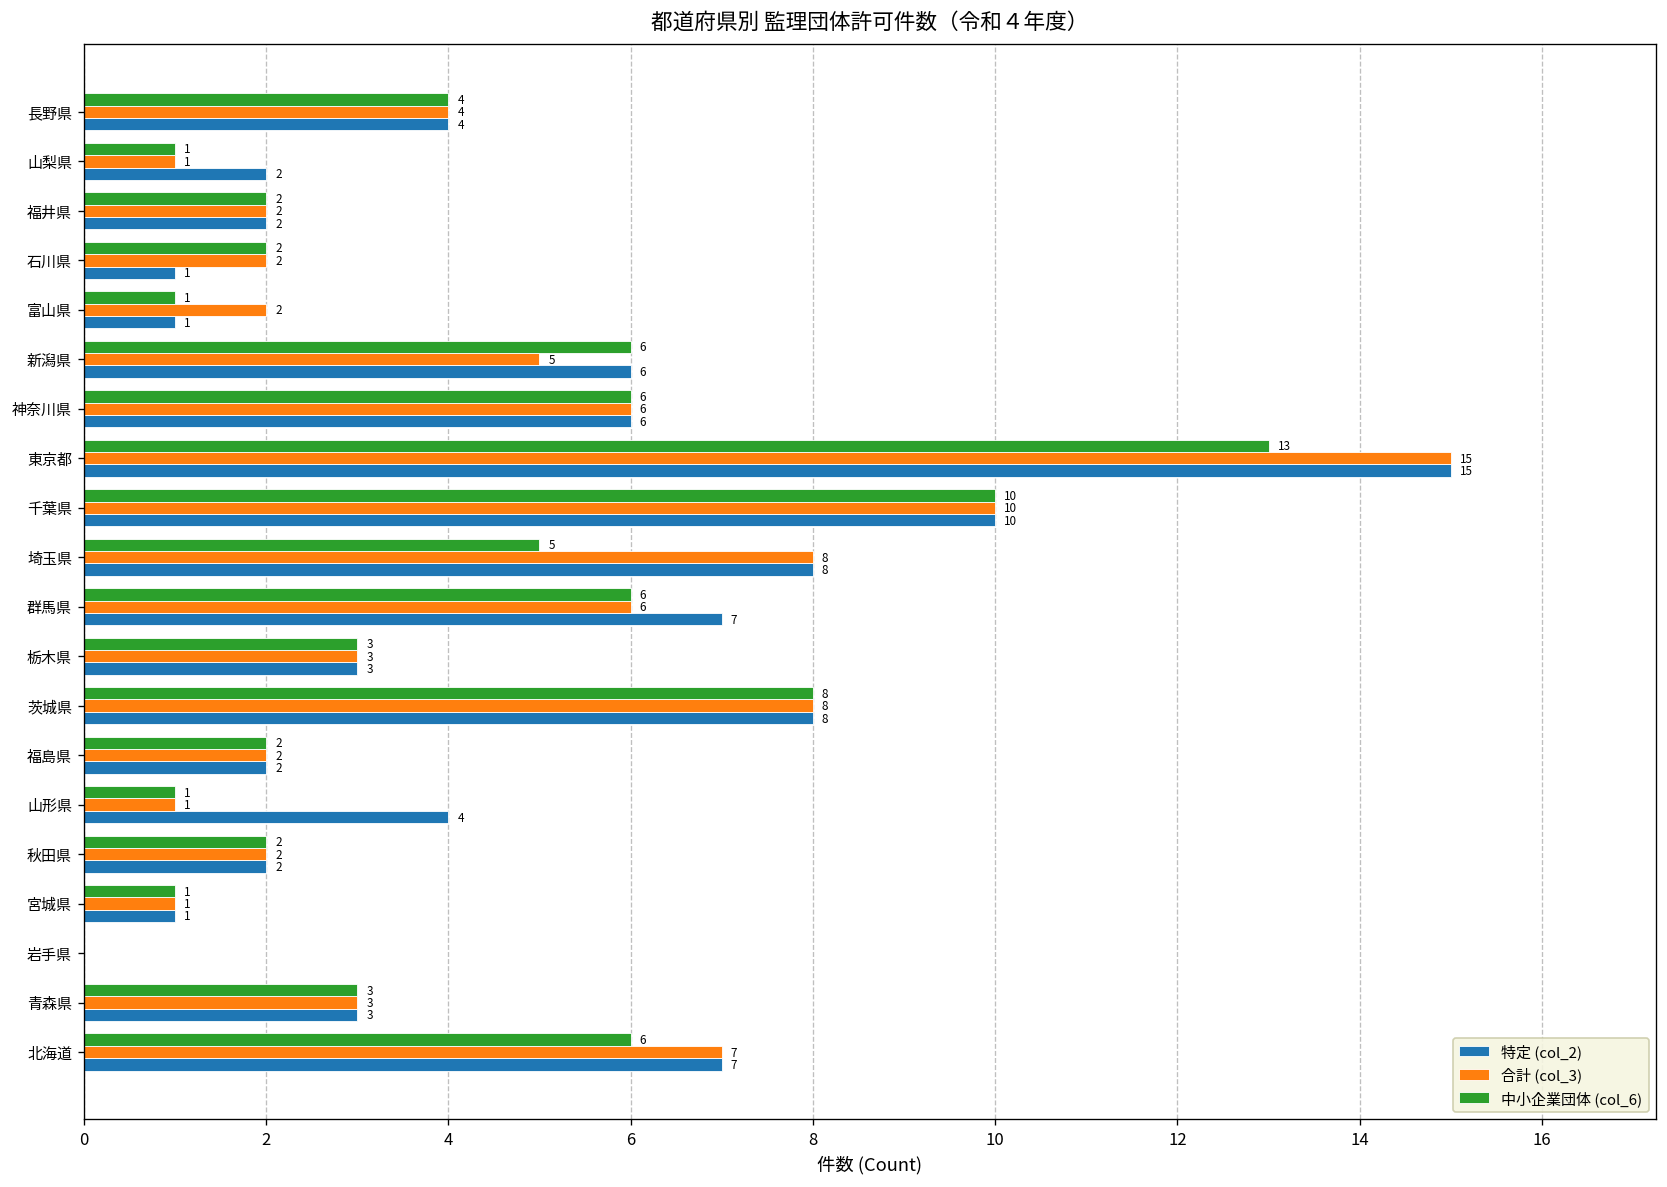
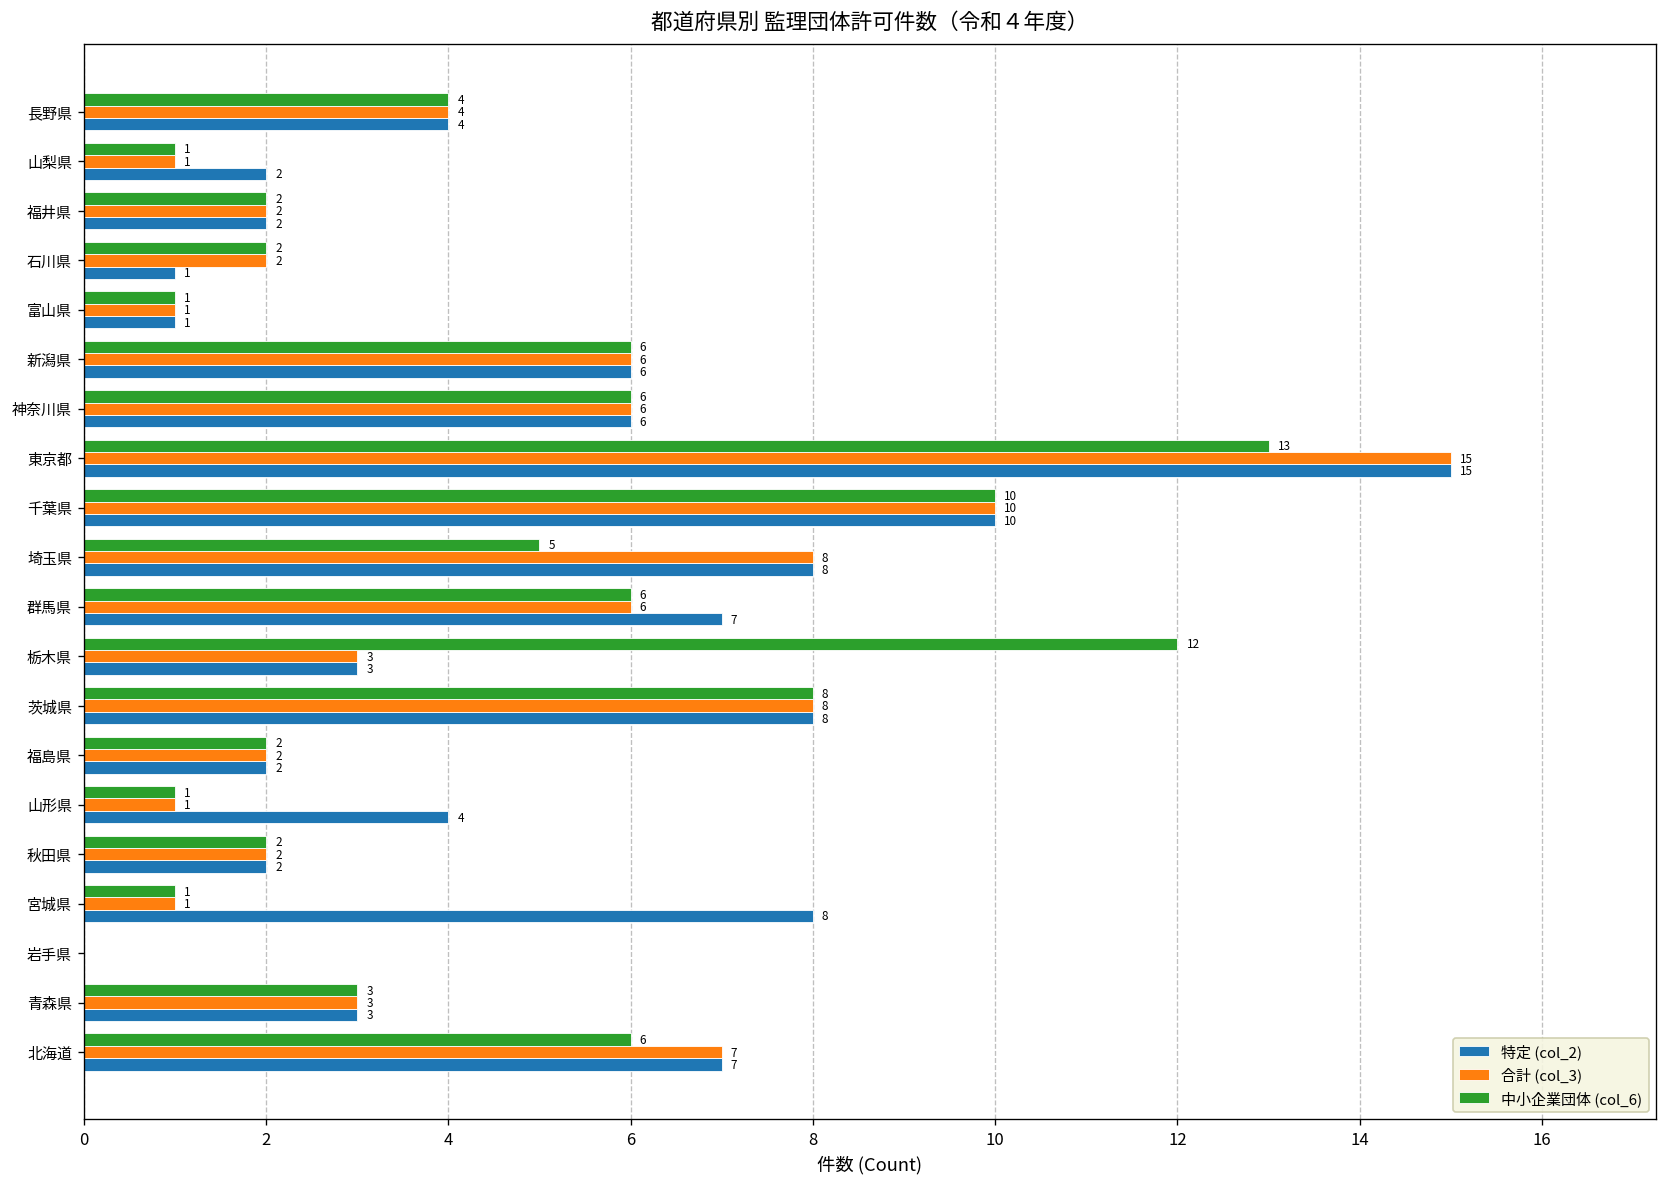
  {
    "特定 (col_2)": {
      "長野県": 4,
      "山梨県": 2,
      "福井県": 2,
      "石川県": 1,
      "富山県": 1,
      "新潟県": 6,
      "神奈川県": 6,
      "東京都": 15,
      "千葉県": 10,
      "埼玉県": 8,
      "群馬県": 7,
      "栃木県": 3,
      "茨城県": 8,
      "福島県": 2,
      "山形県": 4,
      "秋田県": 2,
-     "宮城県": 1,
+     "宮城県": 8,
      "青森県": 3,
      "北海道": 7
    },
    "合計 (col_3)": {
      "長野県": 4,
      "山梨県": 1,
      "福井県": 2,
      "石川県": 2,
-     "富山県": 2,
-     "新潟県": 5,
+     "富山県": 1,
+     "新潟県": 6,
      "神奈川県": 6,
      "東京都": 15,
      "千葉県": 10,
      "埼玉県": 8,
      "群馬県": 6,
      "栃木県": 3,
      "茨城県": 8,
      "福島県": 2,
      "山形県": 1,
      "秋田県": 2,
      "宮城県": 1,
      "青森県": 3,
      "北海道": 7
    },
    "中小企業団体 (col_6)": {
      "長野県": 4,
      "山梨県": 1,
      "福井県": 2,
      "石川県": 2,
      "富山県": 1,
      "新潟県": 6,
      "神奈川県": 6,
      "東京都": 13,
      "千葉県": 10,
      "埼玉県": 5,
      "群馬県": 6,
-     "栃木県": 3,
+     "栃木県": 12,
      "茨城県": 8,
      "福島県": 2,
      "山形県": 1,
      "秋田県": 2,
      "宮城県": 1,
      "青森県": 3,
      "北海道": 6
    }
  }
